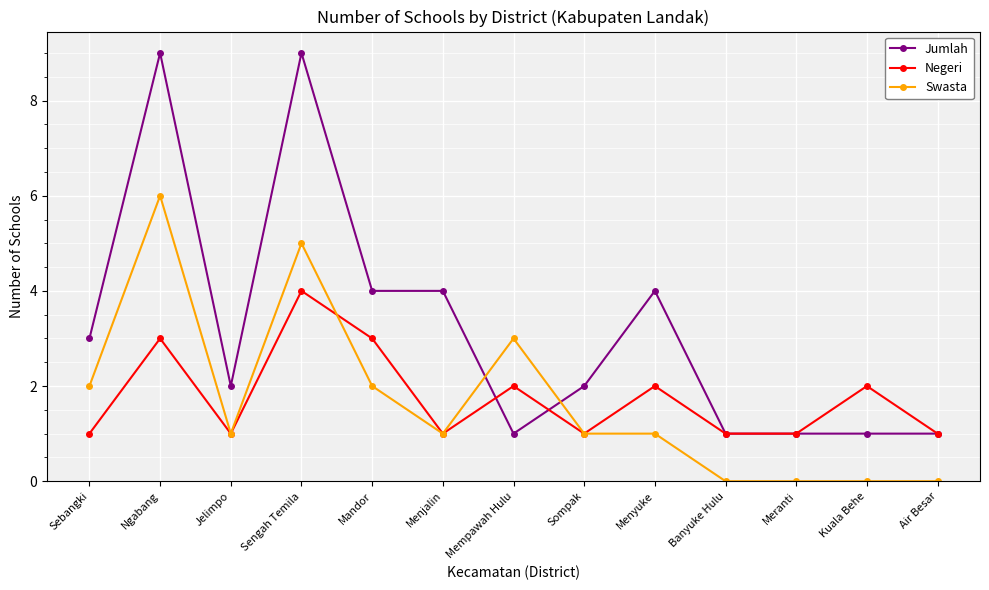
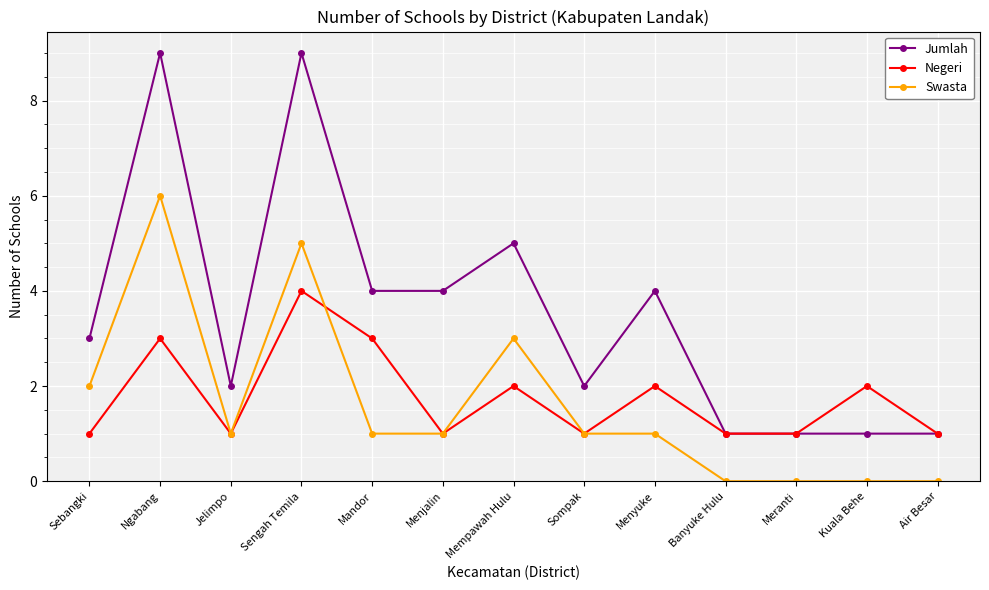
  {
    "Jumlah": {
      "Sebangki": 3,
      "Ngabang": 9,
      "Jelimpo": 2,
      "Sengah Temila": 9,
      "Mandor": 4,
      "Menjalin": 4,
-     "Mempawah Hulu": 1,
+     "Mempawah Hulu": 5,
      "Sompak": 2,
      "Menyuke": 4,
      "Kuala Behe": 1
    },
    "Negeri": {
      "Sebangki": 1,
      "Ngabang": 3,
      "Sengah Temila": 4,
      "Mandor": 3,
      "Mempawah Hulu": 2,
      "Menyuke": 2,
      "Kuala Behe": 2
    },
    "Swasta": {
      "Sebangki": 2,
      "Ngabang": 6,
      "Sengah Temila": 5,
-     "Mandor": 2,
+     "Mandor": 1,
      "Mempawah Hulu": 3,
      "Menyuke": 1,
      "Banyuke Hulu": 0,
      "Meranti": 0,
      "Kuala Behe": 0,
      "Air Besar": 0
    }
  }
